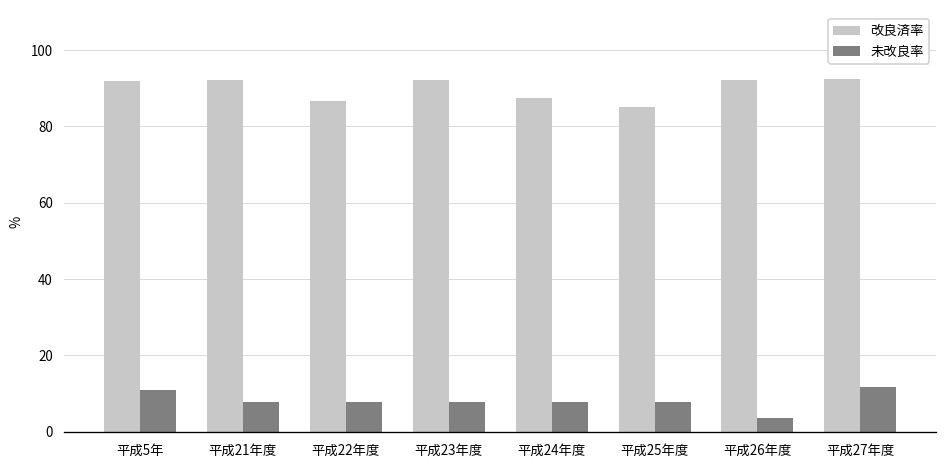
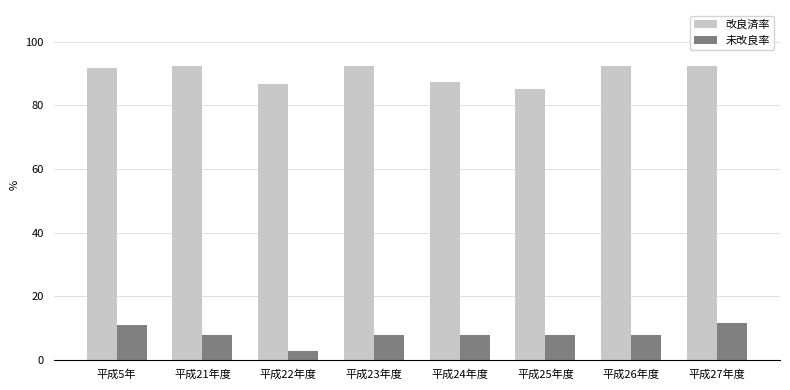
  {
    "改良済率": {
      "平成5年": 92,
      "平成21年度": 92,
      "平成22年度": 87,
      "平成23年度": 92,
      "平成24年度": 87,
      "平成25年度": 85,
      "平成26年度": 92,
      "平成27年度": 92
    },
    "未改良率": {
      "平成5年": 11,
      "平成21年度": 8,
-     "平成22年度": 8,
+     "平成22年度": 3,
      "平成23年度": 8,
      "平成24年度": 8,
      "平成25年度": 8,
-     "平成26年度": 4,
+     "平成26年度": 8,
      "平成27年度": 12
    }
  }
